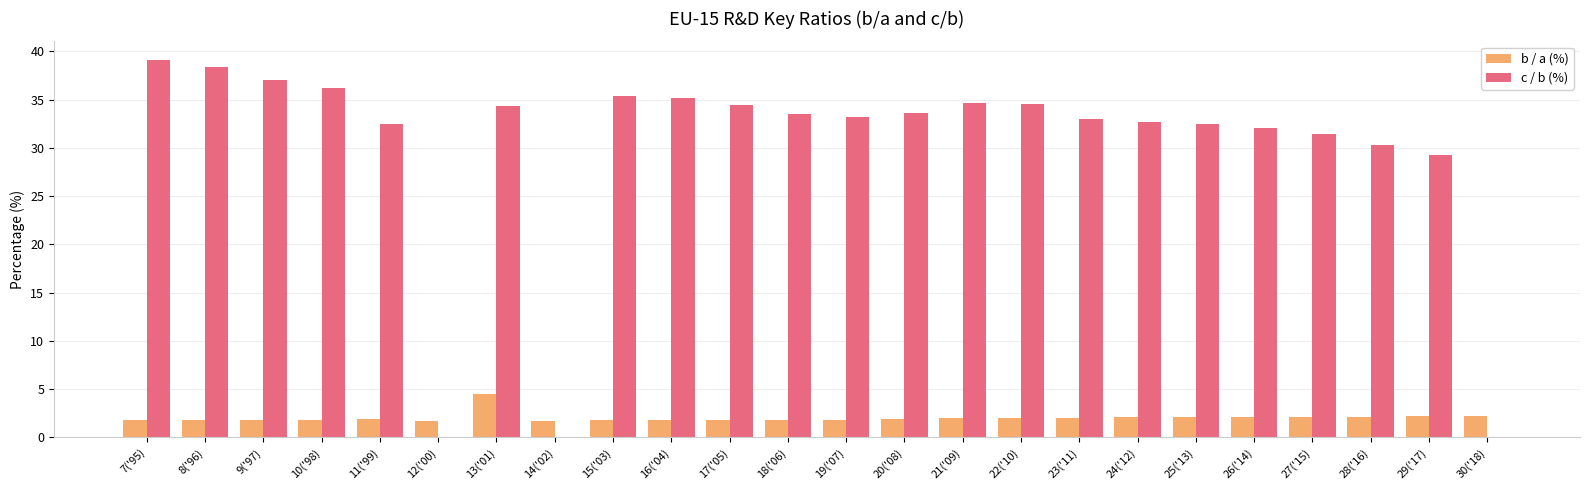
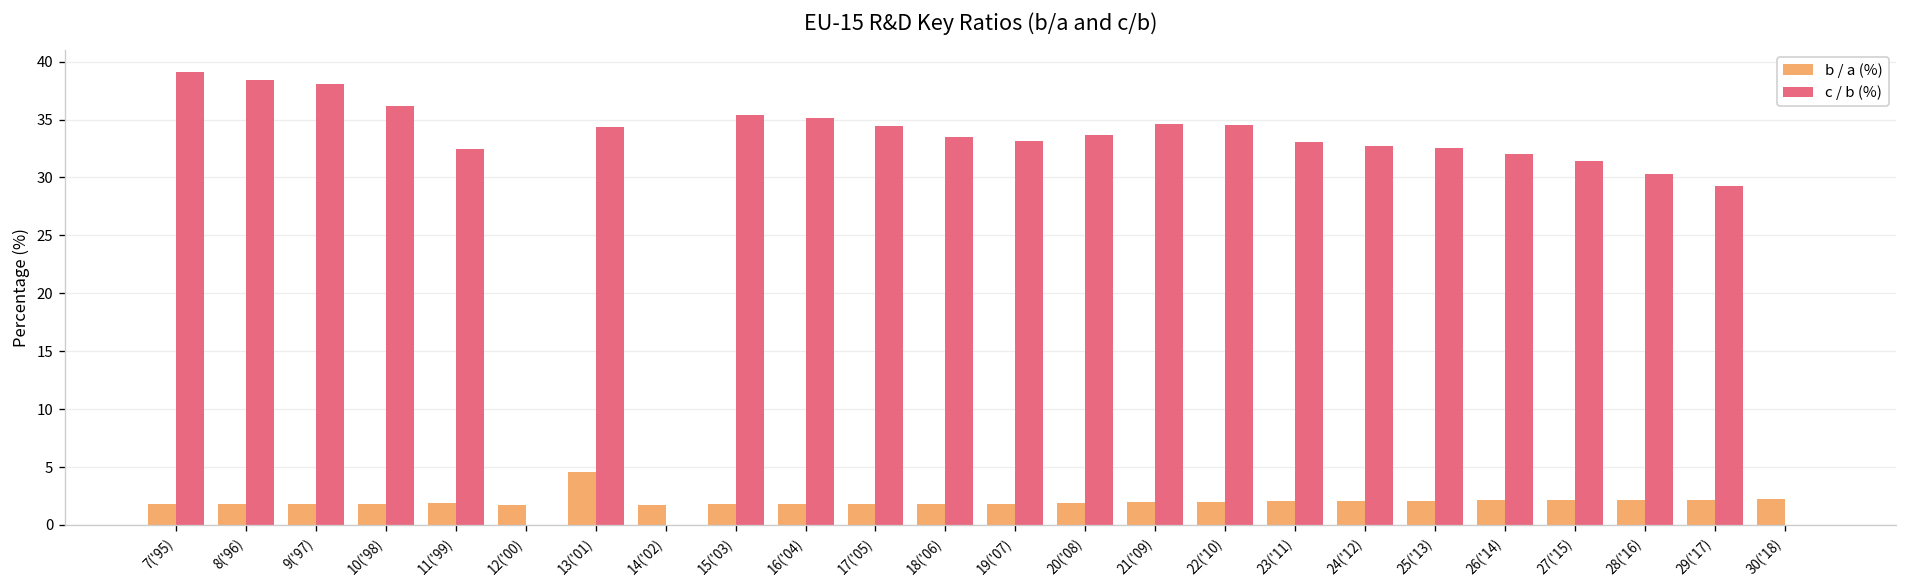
  {
    "b / a (%)": {
      "7('95)": 2,
      "8('96)": 2,
      "9('97)": 2,
      "10('98)": 2,
      "11('99)": 2,
      "12('00)": 2,
      "13('01)": 5,
      "14('02)": 2,
      "15('03)": 2,
      "16('04)": 2,
      "17('05)": 2,
      "18('06)": 2,
      "19('07)": 2,
      "20('08)": 2,
      "21('09)": 2,
      "22('10)": 2,
      "23('11)": 2,
      "24('12)": 2,
      "25('13)": 2,
      "26('14)": 2,
      "27('15)": 2,
      "28('16)": 2,
      "29('17)": 2,
      "30('18)": 2
    },
    "c / b (%)": {
      "7('95)": 39,
      "8('96)": 38,
-     "9('97)": 37,
+     "9('97)": 38,
      "10('98)": 36,
      "11('99)": 32,
      "12('00)": 0,
      "13('01)": 34,
      "14('02)": 0,
      "15('03)": 35,
      "16('04)": 35,
      "17('05)": 34,
      "18('06)": 33,
      "19('07)": 33,
      "20('08)": 34,
      "21('09)": 35,
      "22('10)": 35,
      "23('11)": 33,
      "24('12)": 33,
      "25('13)": 33,
      "26('14)": 32,
      "27('15)": 31,
      "28('16)": 30,
      "29('17)": 29,
      "30('18)": 0
    }
  }
